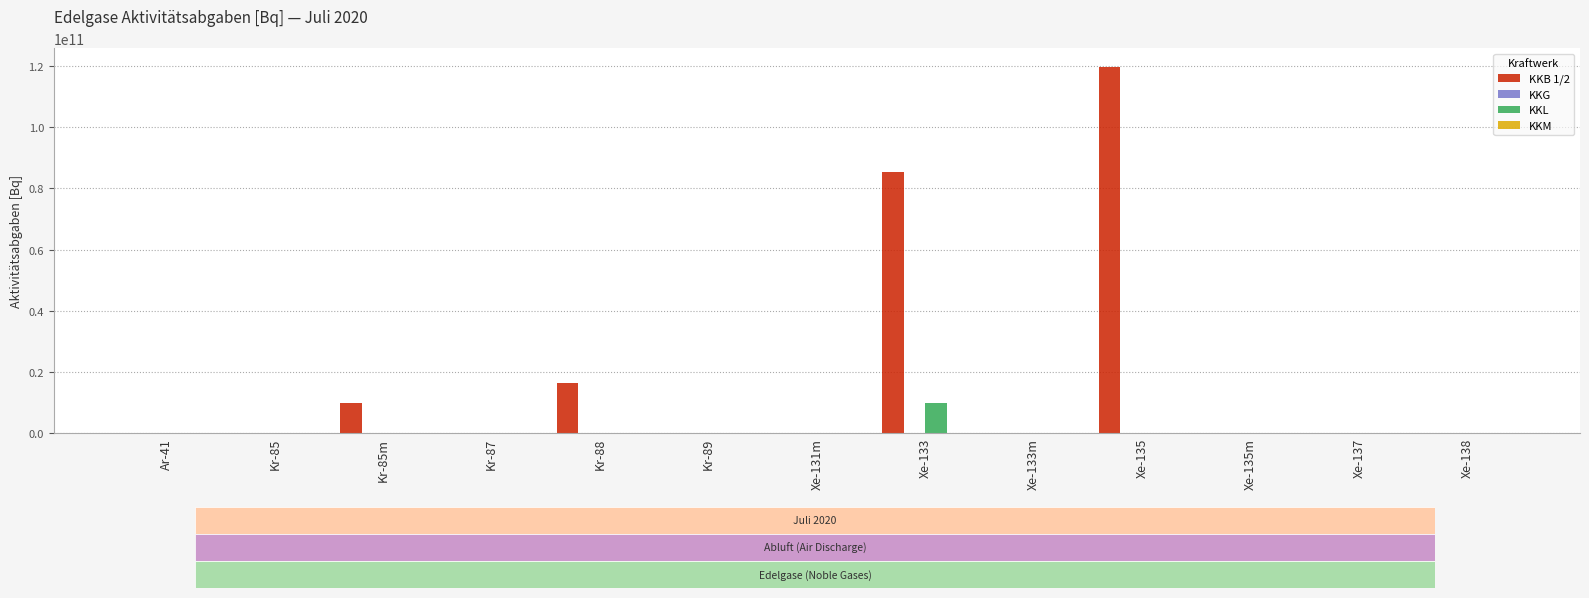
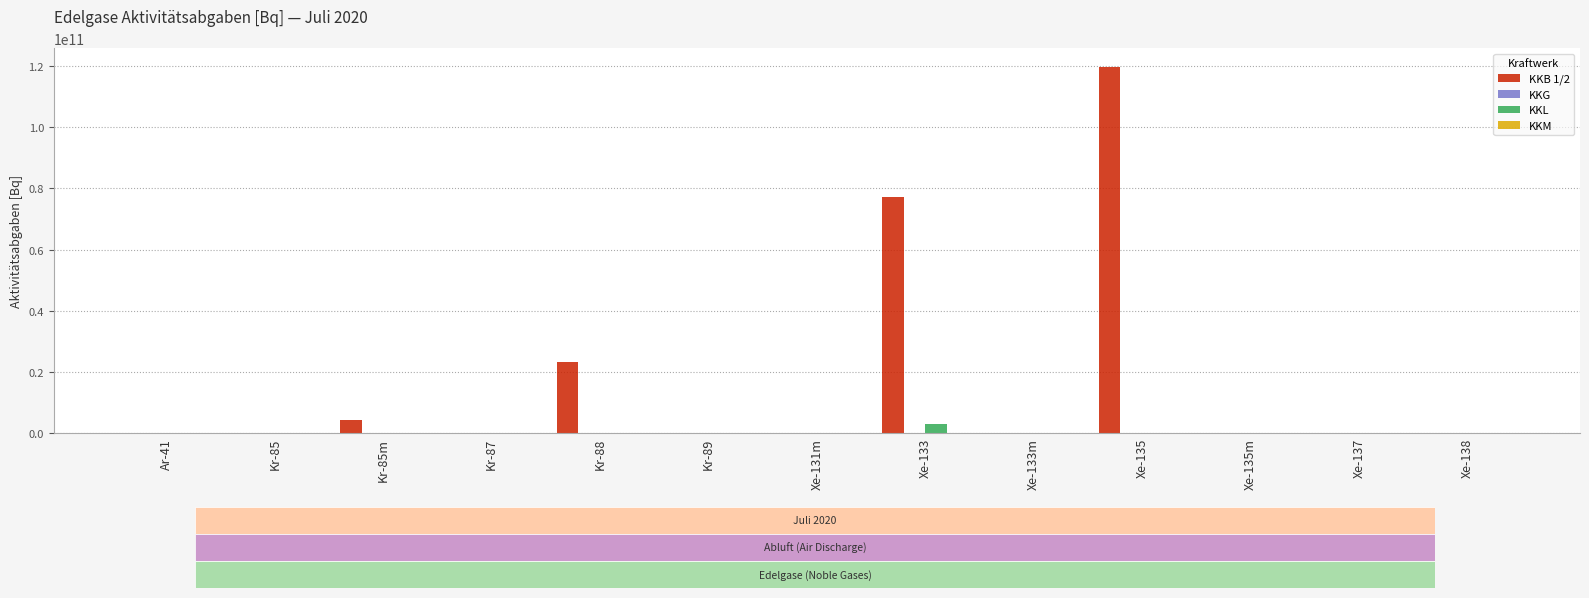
  {
    "KKB 1/2": {
      "Ar-41": 0,
      "Kr-85": 0,
-     "Kr-85m": 10000000000,
+     "Kr-85m": 4000000000,
      "Kr-87": 0,
-     "Kr-88": 16000000000,
+     "Kr-88": 23000000000,
      "Kr-89": 0,
      "Xe-131m": 0,
-     "Xe-133": 85000000000,
+     "Xe-133": 77000000000,
      "Xe-133m": 0,
      "Xe-135": 120000000000,
      "Xe-135m": 0,
      "Xe-137": 0,
      "Xe-138": 0
    },
    "KKG": {
      "Ar-41": 0,
      "Kr-85": 0,
      "Kr-85m": 0,
      "Kr-87": 0,
      "Kr-88": 0,
      "Kr-89": 0,
      "Xe-131m": 0,
      "Xe-133": 0,
      "Xe-133m": 0,
      "Xe-135": 0,
      "Xe-135m": 0,
      "Xe-137": 0,
      "Xe-138": 0
    },
    "KKL": {
      "Ar-41": 0,
      "Kr-85": 0,
      "Kr-85m": 0,
      "Kr-87": 0,
      "Kr-88": 0,
      "Kr-89": 0,
      "Xe-131m": 0,
-     "Xe-133": 10000000000,
+     "Xe-133": 3000000000,
      "Xe-133m": 0,
      "Xe-135": 0,
      "Xe-135m": 0,
      "Xe-137": 0,
      "Xe-138": 0
    },
    "KKM": {
      "Ar-41": 0,
      "Kr-85": 0,
      "Kr-85m": 0,
      "Kr-87": 0,
      "Kr-88": 0,
      "Kr-89": 0,
      "Xe-131m": 0,
      "Xe-133": 0,
      "Xe-133m": 0,
      "Xe-135": 0,
      "Xe-135m": 0,
      "Xe-137": 0,
      "Xe-138": 0
    }
  }
